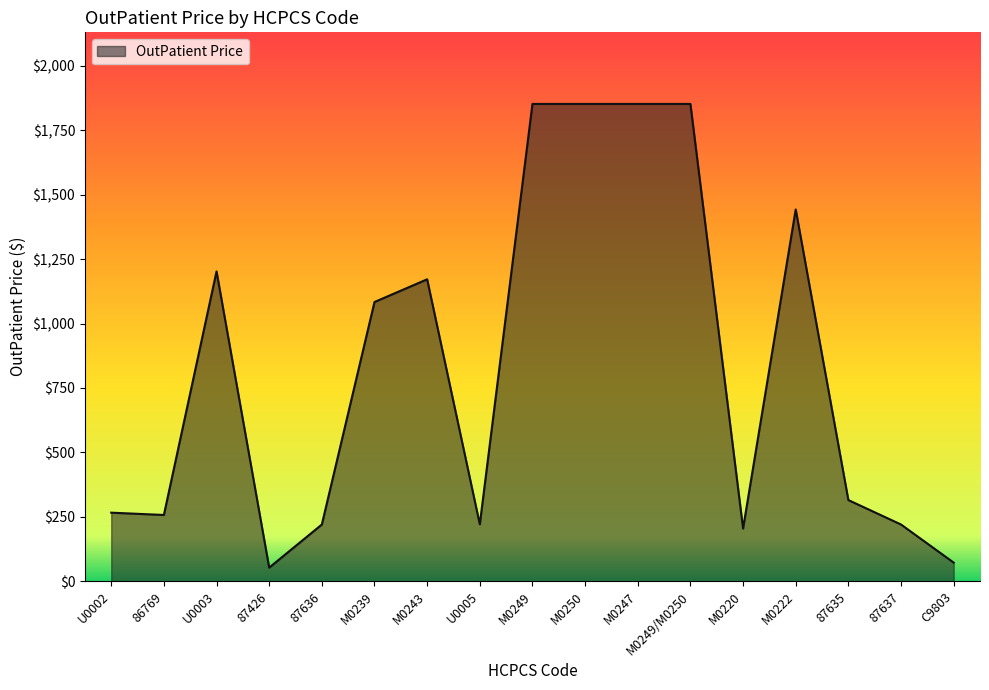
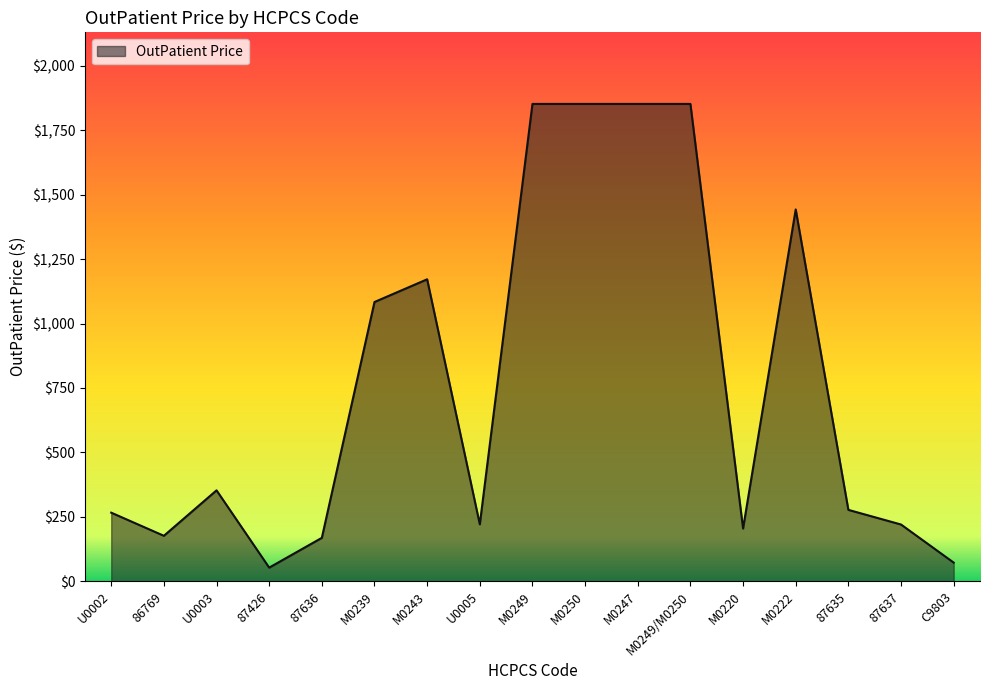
  {
    "U0002": "$270",
-   "86769": "$260",
-   "U0003": "$1,200",
+   "86769": "$180",
+   "U0003": "$350",
    "87426": "$50",
-   "87636": "$220",
+   "87636": "$170",
    "M0239": "$1,080",
    "M0243": "$1,170",
    "U0005": "$220",
    "M0249": "$1,850",
    "M0250": "$1,850",
    "M0247": "$1,850",
    "M0249/M0250": "$1,850",
    "M0220": "$200",
    "M0222": "$1,440",
-   "87635": "$320",
+   "87635": "$280",
    "87637": "$220",
    "C9803": "$70"
  }
